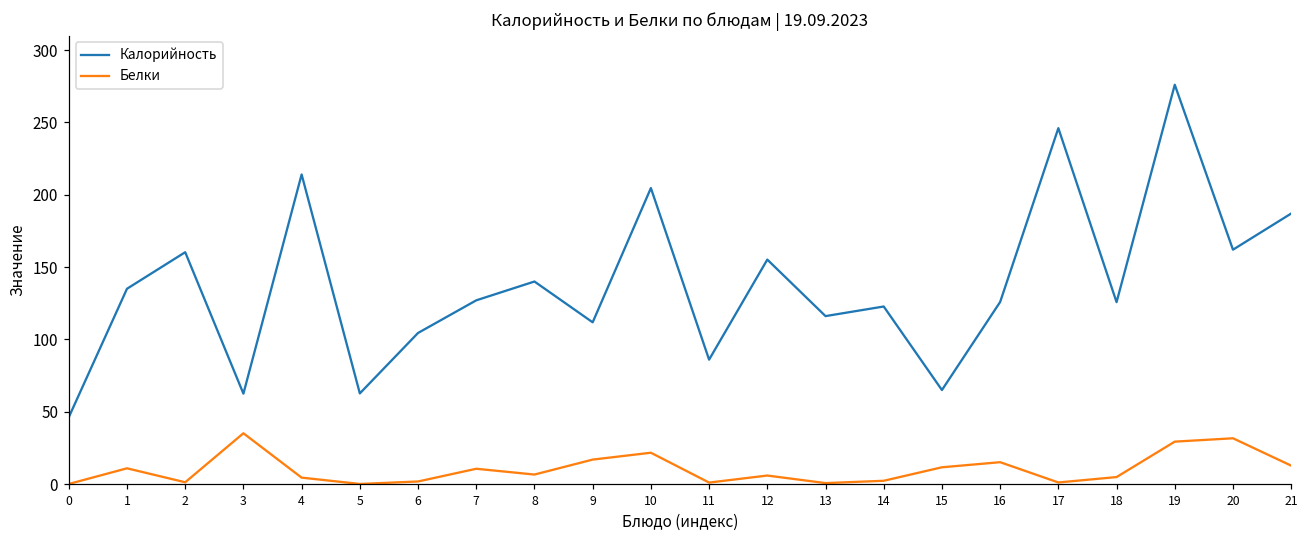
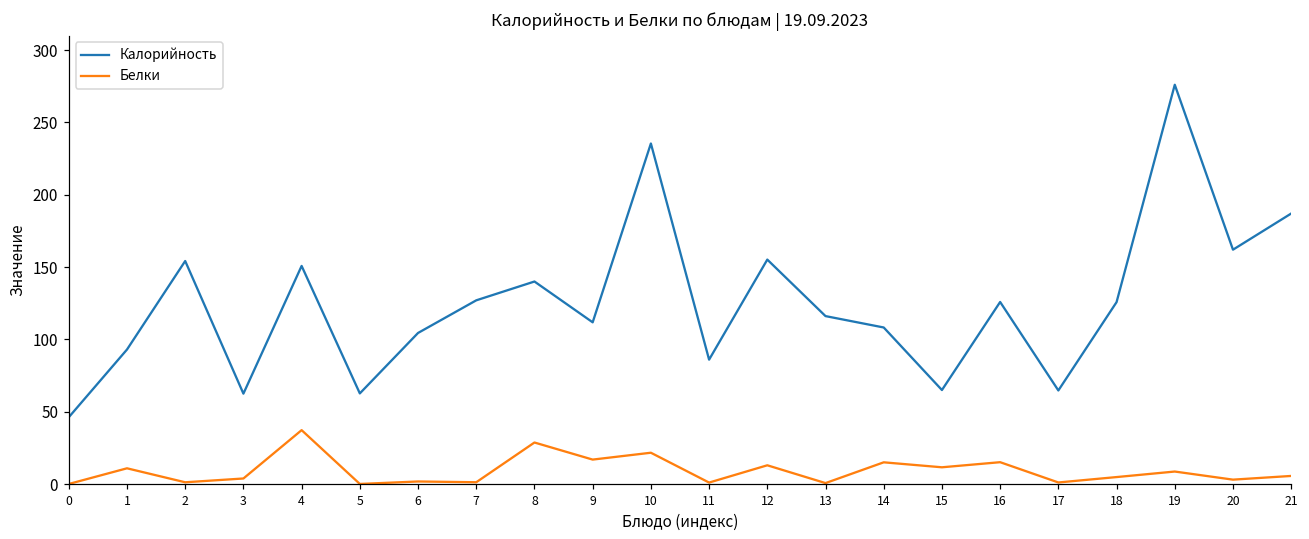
  {
    "Калорийность": {
      "0": 46,
-     "1": 135,
-     "2": 160,
+     "1": 93,
+     "2": 154,
      "3": 63,
-     "4": 214,
+     "4": 151,
      "5": 63,
      "6": 104,
      "7": 127,
      "8": 140,
      "9": 112,
-     "10": 205,
+     "10": 235,
      "11": 86,
      "12": 155,
      "13": 116,
-     "14": 123,
+     "14": 108,
      "15": 65,
      "16": 126,
-     "17": 246,
+     "17": 65,
      "18": 126,
      "19": 276,
      "20": 162,
      "21": 187
    },
    "Белки": {
      "0": 0,
      "1": 11,
      "2": 1,
-     "3": 35,
-     "4": 4,
+     "3": 4,
+     "4": 37,
      "5": 0,
      "6": 2,
-     "7": 11,
-     "8": 7,
+     "7": 1,
+     "8": 29,
      "9": 17,
      "10": 22,
      "11": 1,
-     "12": 6,
+     "12": 13,
      "13": 1,
-     "14": 2,
+     "14": 15,
      "15": 12,
      "16": 15,
      "17": 1,
      "18": 5,
-     "19": 29,
-     "20": 32,
-     "21": 13
+     "19": 9,
+     "20": 3,
+     "21": 6
    }
  }
